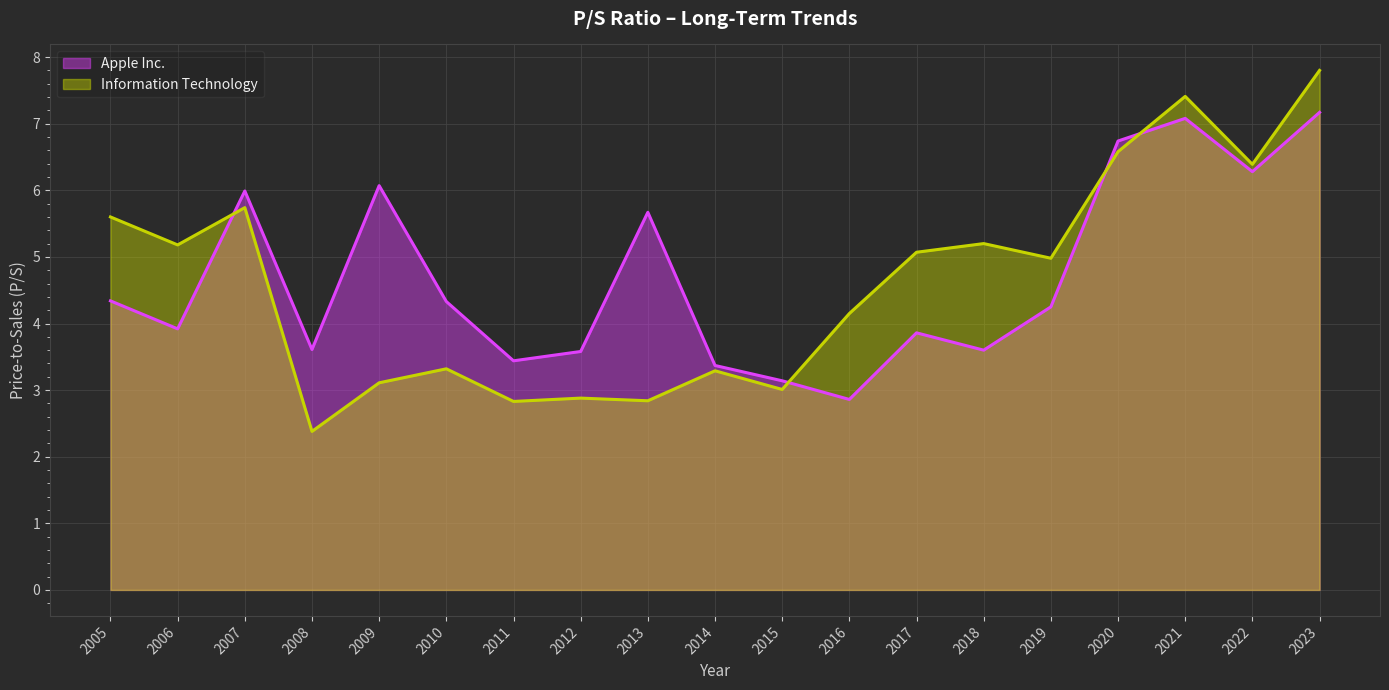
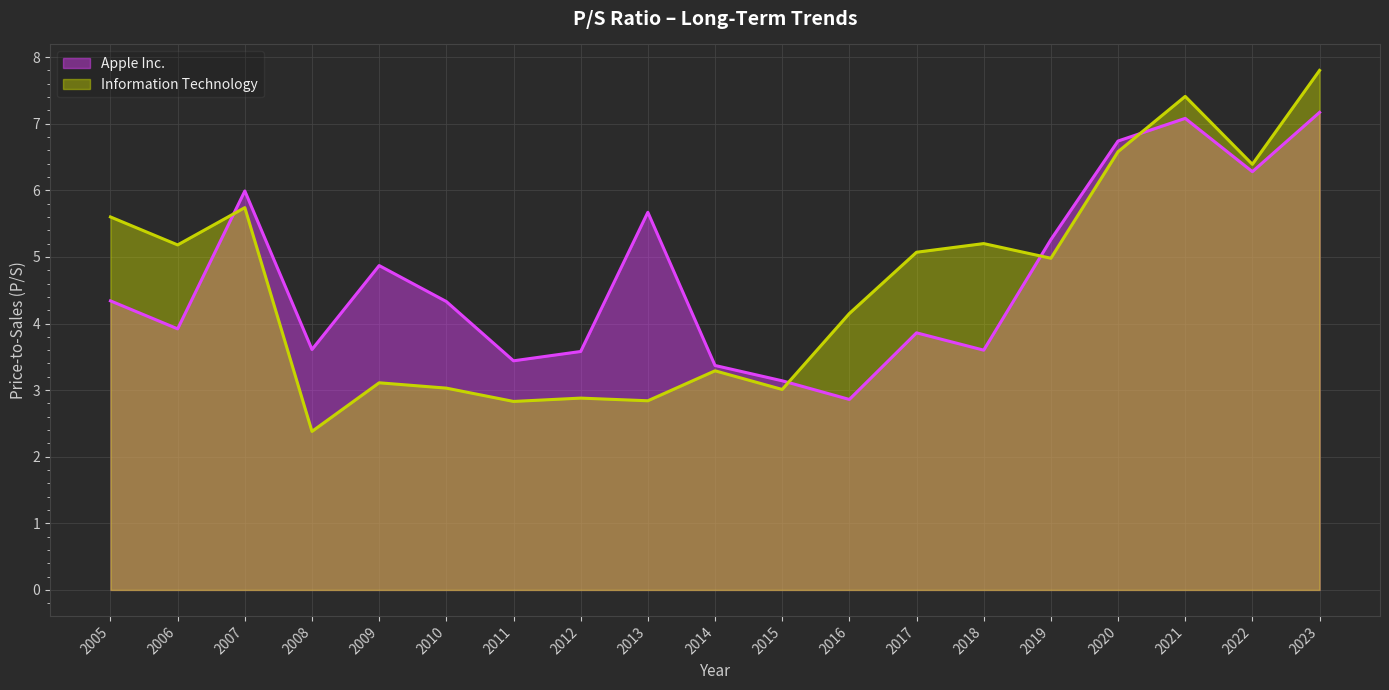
  {
    "Apple Inc.": {
      "2005": 4.3,
      "2006": 3.9,
      "2007": 6.0,
      "2008": 3.6,
-     "2009": 6.1,
+     "2009": 4.9,
      "2010": 4.3,
      "2011": 3.4,
      "2012": 3.6,
      "2013": 5.7,
      "2014": 3.4,
      "2015": 3.1,
      "2016": 2.9,
      "2017": 3.9,
      "2018": 3.6,
-     "2019": 4.3,
+     "2019": 5.3,
      "2020": 6.7,
      "2021": 7.1,
      "2022": 6.3,
      "2023": 7.2
    },
    "Information Technology": {
      "2005": 5.6,
      "2006": 5.2,
      "2007": 5.7,
      "2008": 2.4,
      "2009": 3.1,
-     "2010": 3.3,
+     "2010": 3.0,
      "2011": 2.8,
      "2012": 2.9,
      "2013": 2.8,
      "2014": 3.3,
      "2015": 3.0,
      "2016": 4.2,
      "2017": 5.1,
      "2018": 5.2,
      "2019": 5.0,
      "2020": 6.6,
      "2021": 7.4,
      "2022": 6.4,
      "2023": 7.8
    }
  }
